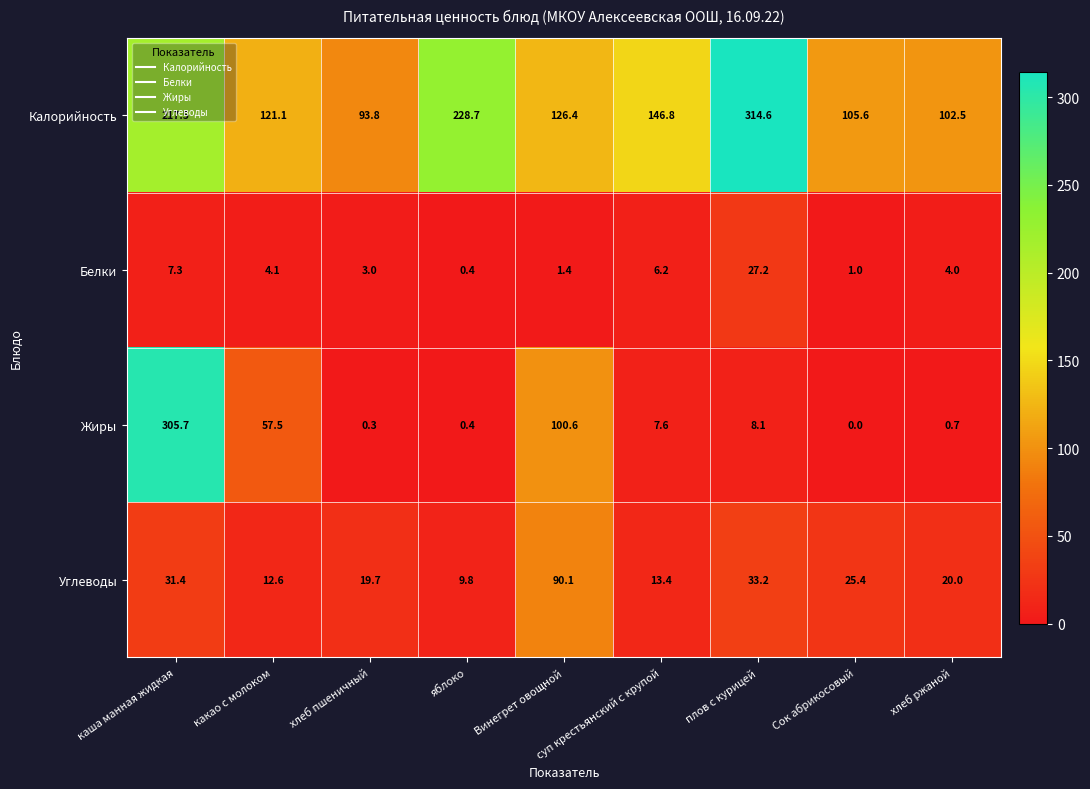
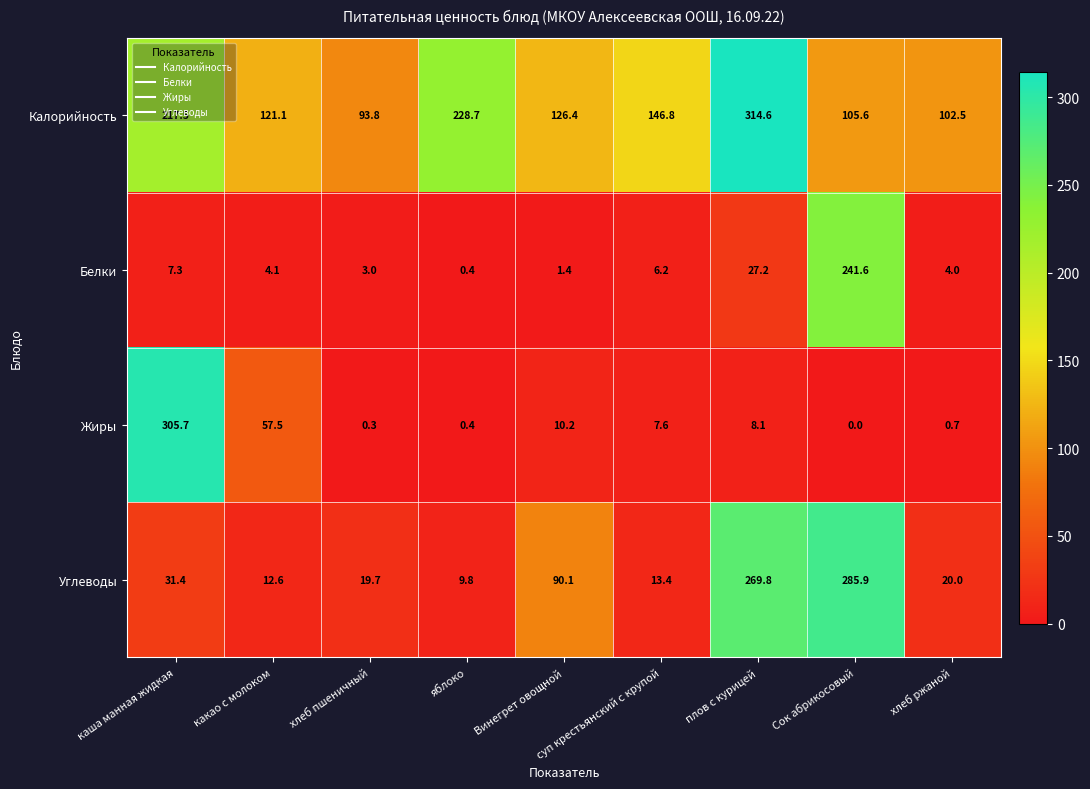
  {
    "Калорийность": {
      "какао с молоком": 121.1,
      "хлеб пшеничный": 93.8,
      "яблоко": 228.7,
      "Винегрет овощной": 126.4,
      "суп крестьянский с крупой": 146.8,
      "плов с курицей": 314.6,
      "Сок абрикосовый": 105.6,
      "хлеб ржаной": 102.5
    },
    "Белки": {
      "каша манная жидкая": 7.3,
      "какао с молоком": 4.1,
      "хлеб пшеничный": 3.0,
      "яблоко": 0.4,
      "Винегрет овощной": 1.4,
      "суп крестьянский с крупой": 6.2,
      "плов с курицей": 27.2,
-     "Сок абрикосовый": 1.0,
+     "Сок абрикосовый": 241.6,
      "хлеб ржаной": 4.0
    },
    "Жиры": {
      "каша манная жидкая": 305.7,
      "какао с молоком": 57.5,
      "хлеб пшеничный": 0.3,
      "яблоко": 0.4,
-     "Винегрет овощной": 100.6,
+     "Винегрет овощной": 10.2,
      "суп крестьянский с крупой": 7.6,
      "плов с курицей": 8.1,
      "Сок абрикосовый": 0.0,
      "хлеб ржаной": 0.7
    },
    "Углеводы": {
      "каша манная жидкая": 31.4,
      "какао с молоком": 12.6,
      "хлеб пшеничный": 19.7,
      "яблоко": 9.8,
      "Винегрет овощной": 90.1,
      "суп крестьянский с крупой": 13.4,
-     "плов с курицей": 33.2,
-     "Сок абрикосовый": 25.4,
+     "плов с курицей": 269.8,
+     "Сок абрикосовый": 285.9,
      "хлеб ржаной": 20.0
    }
  }
